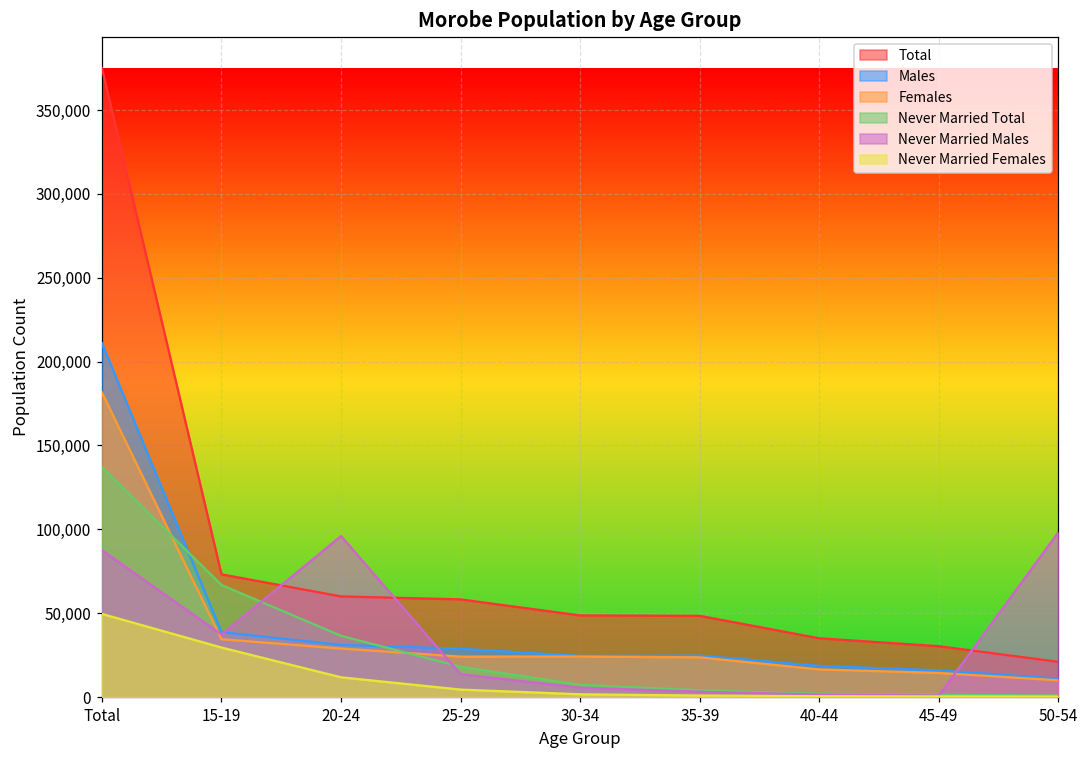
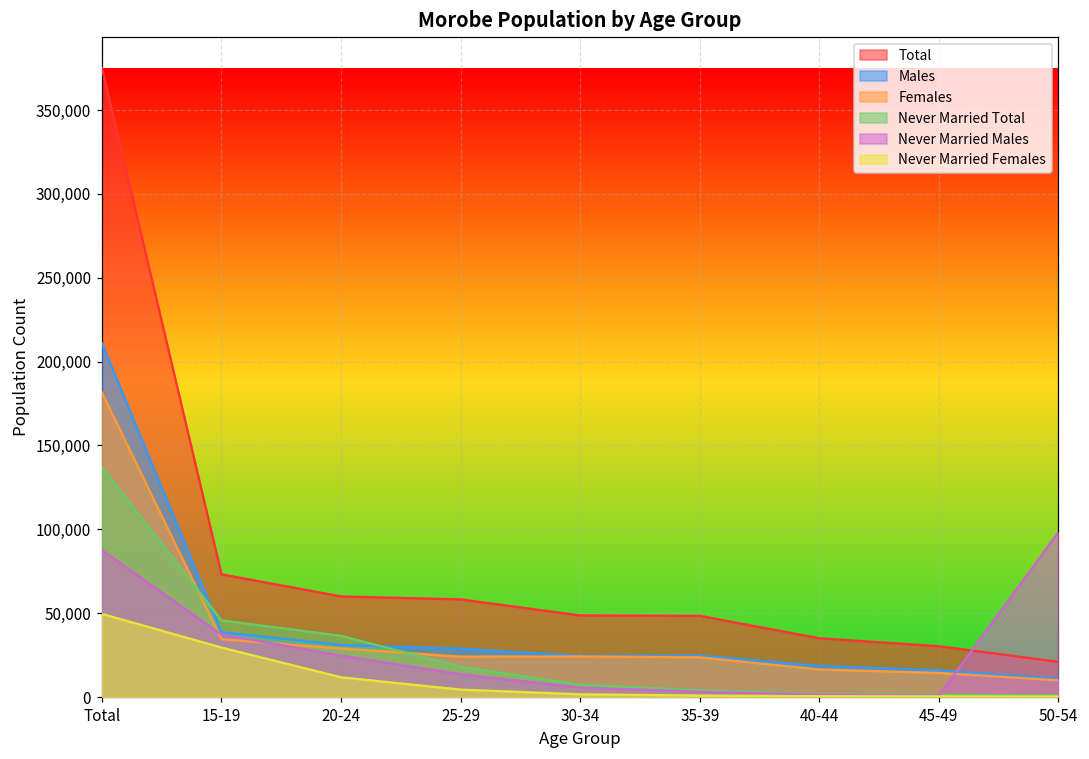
  {
    "Total": {
      "Total": "375,000",
      "15-19": "73,000",
      "20-24": "60,000",
      "25-29": "58,000",
      "30-34": "49,000",
      "35-39": "48,000",
      "40-44": "35,000",
      "45-49": "30,000",
      "50-54": "21,000"
    },
    "Males": {
      "Total": "211,000",
      "20-24": "31,000",
      "25-29": "29,000",
      "40-44": "19,000"
    },
    "Females": {
      "Total": "182,000",
      "15-19": "34,000",
      "20-24": "29,000",
      "25-29": "24,000",
      "40-44": "16,000"
    },
    "Never Married Total": {
      "Total": "137,000",
-     "15-19": "67,000",
+     "15-19": "46,000",
      "20-24": "37,000",
      "25-29": "18,000"
    },
    "Never Married Males": {
      "Total": "88,000",
-     "20-24": "96,000",
+     "20-24": "25,000",
      "25-29": "14,000",
      "50-54": "98,000"
    },
    "Never Married Females": {
      "Total": "50,000",
      "15-19": "30,000",
      "20-24": "12,000",
      "25-29": "4,000",
      "30-34": "2,000",
      "35-39": "1,000"
    }
  }
